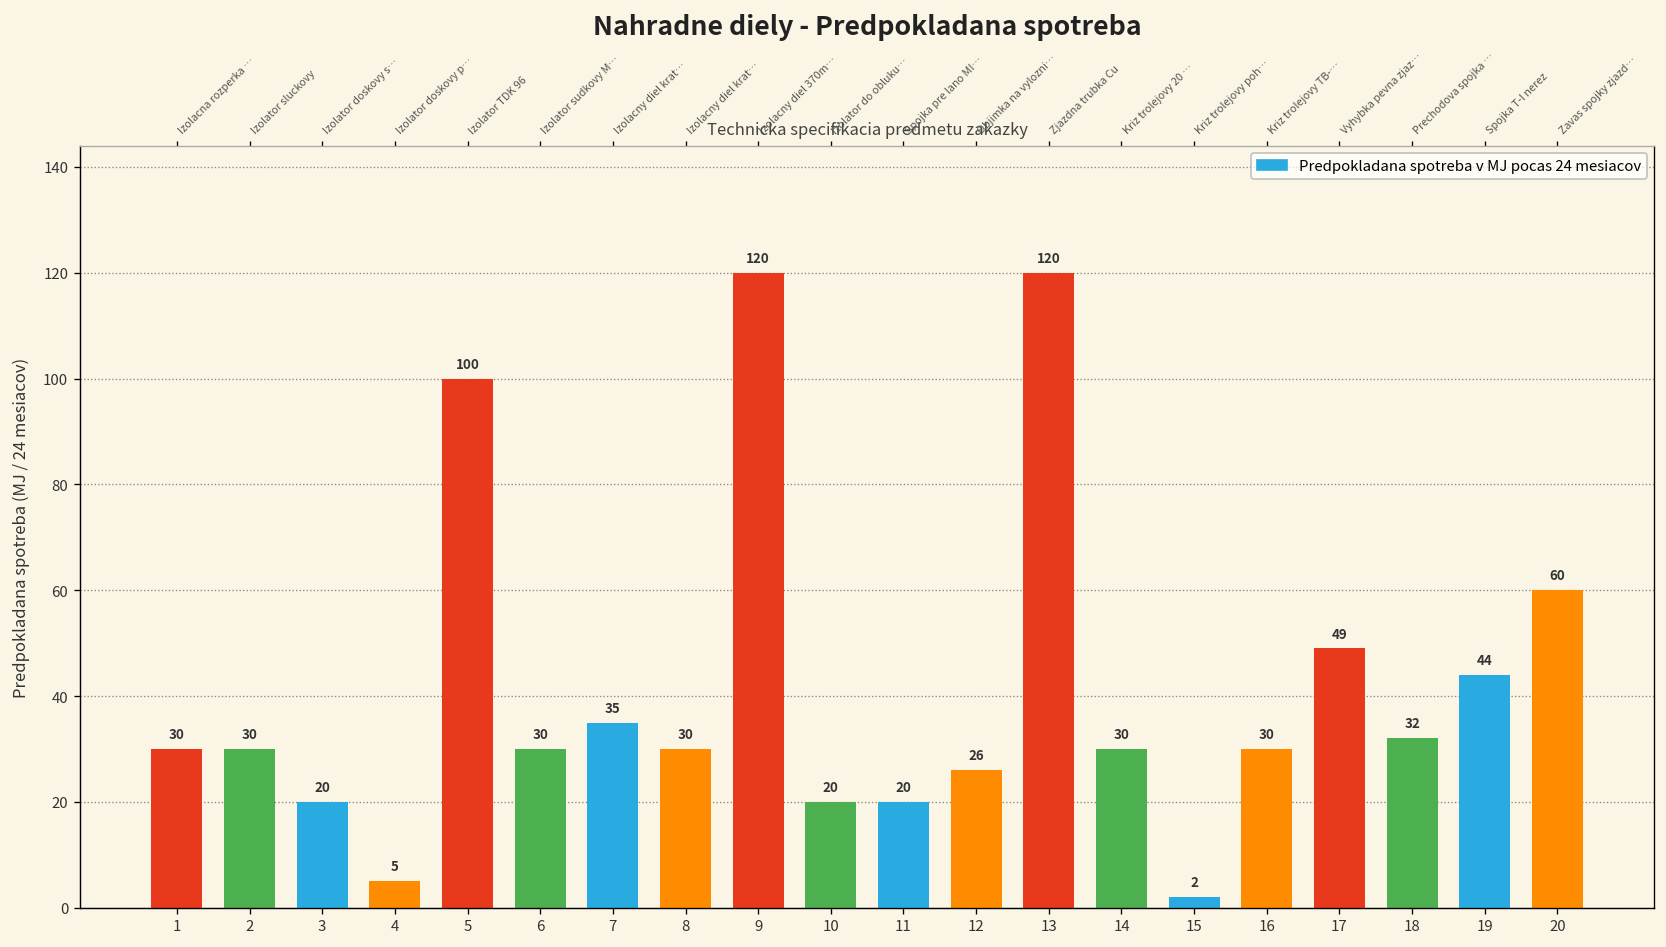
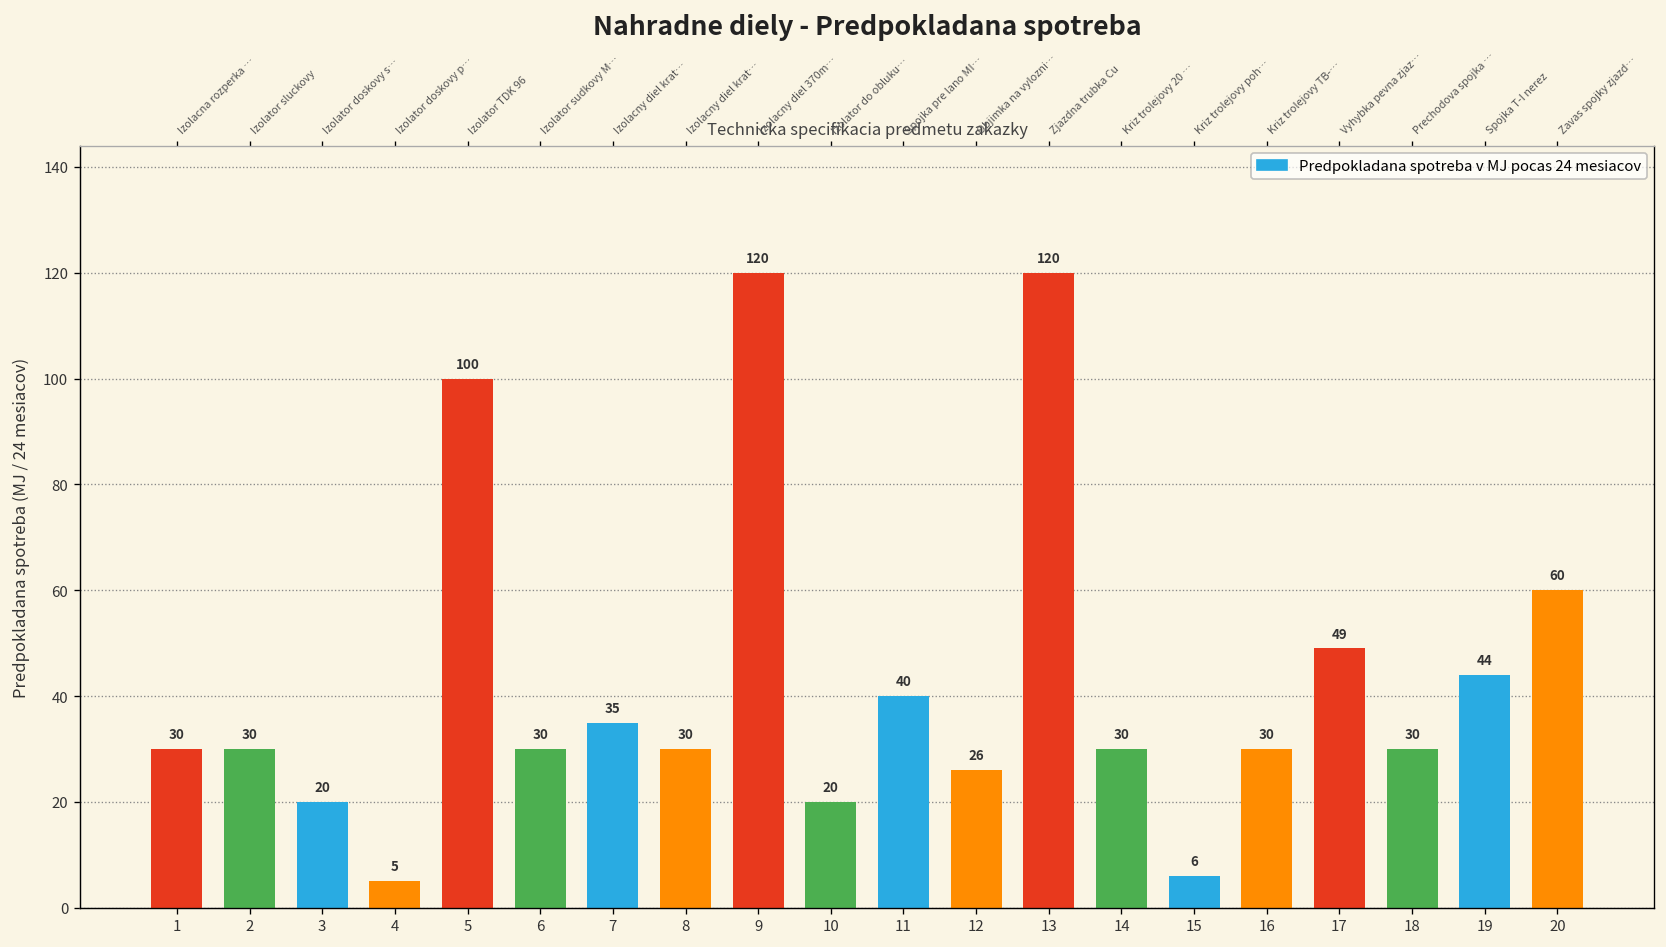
  {
    "1": 30,
    "2": 30,
    "3": 20,
    "4": 5,
    "5": 100,
    "6": 30,
    "7": 35,
    "8": 30,
    "9": 120,
    "10": 20,
-   "11": 20,
+   "11": 40,
    "12": 26,
    "13": 120,
    "14": 30,
-   "15": 2,
+   "15": 6,
    "16": 30,
    "17": 49,
-   "18": 32,
+   "18": 30,
    "19": 44,
    "20": 60
  }
